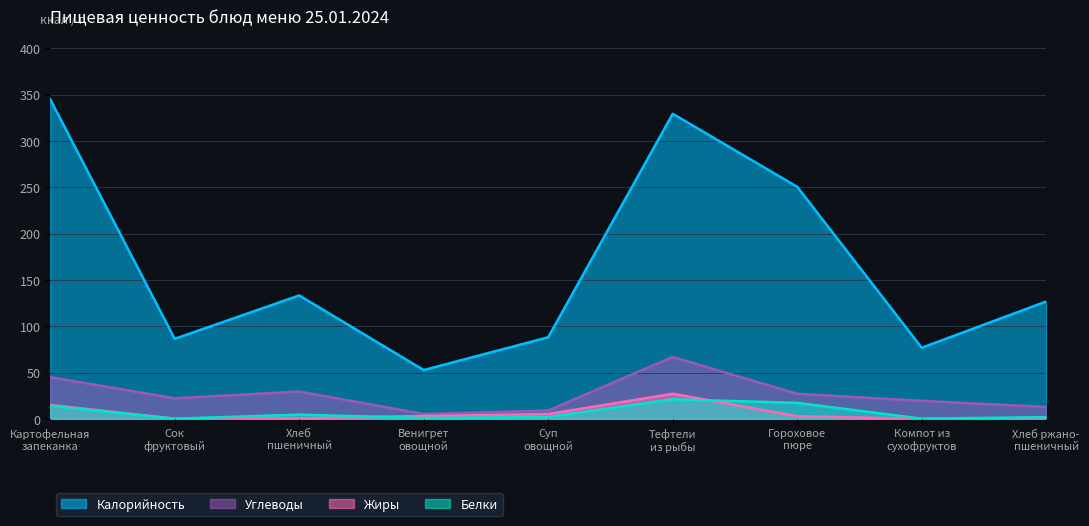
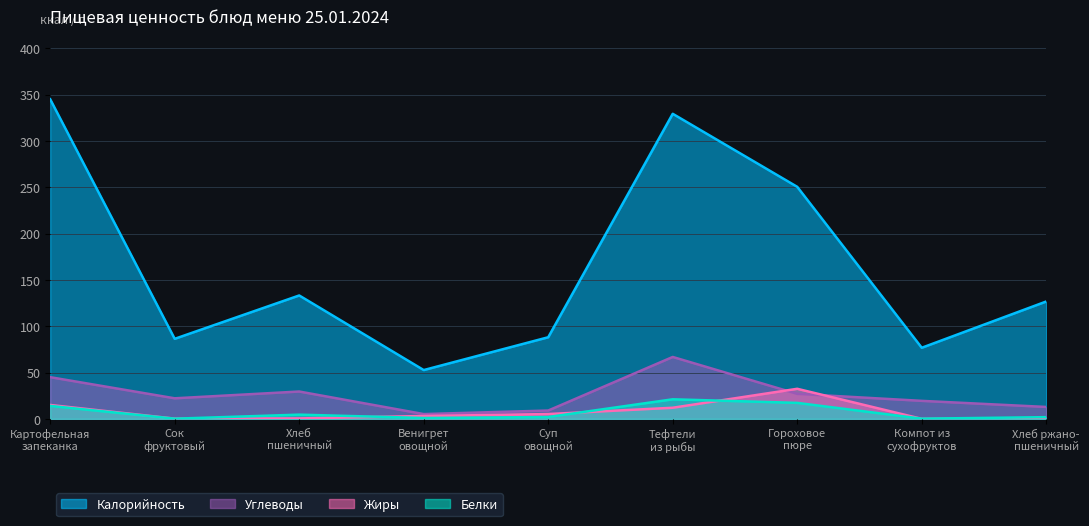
  {
    "Углеводы": {
      "Картофельная запеканка": 50,
      "Сок фруктовый": 20,
      "Хлеб пшеничный": 30,
      "Суп овощной": 10,
      "Тефтели из рыбы": 70,
      "Гороховое пюре": 30,
      "Компот из сухофруктов": 20,
      "Хлеб ржано- пшеничный": 10
    },
    "Жиры": {
      "Хлеб пшеничный": 0,
      "Суп овощной": 10,
-     "Тефтели из рыбы": 30,
-     "Гороховое пюре": 0
+     "Тефтели из рыбы": 10,
+     "Гороховое пюре": 30
    }
  }
